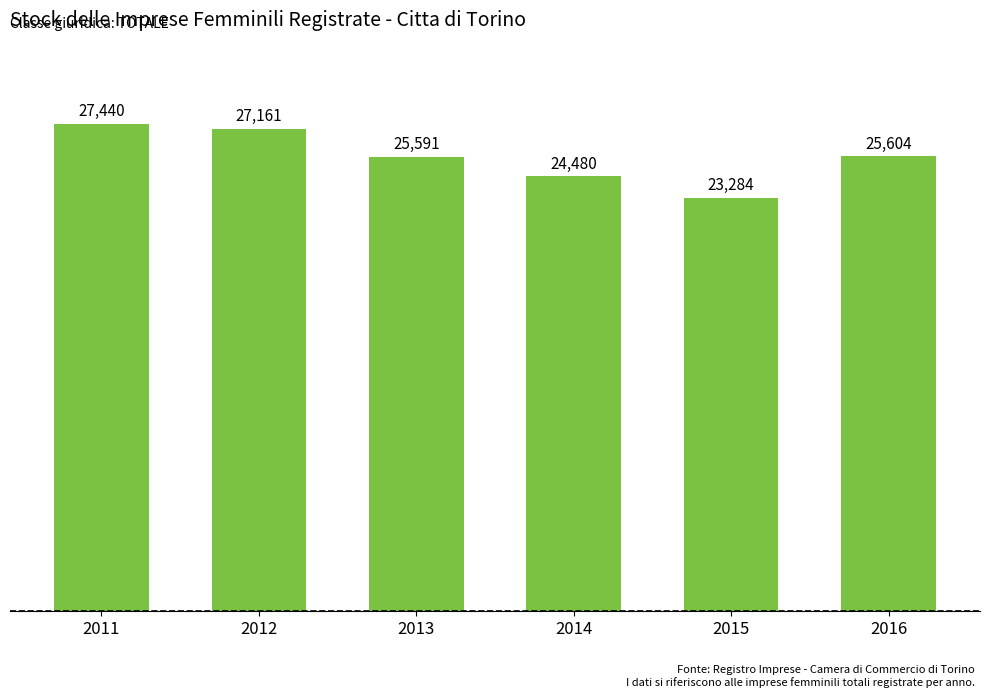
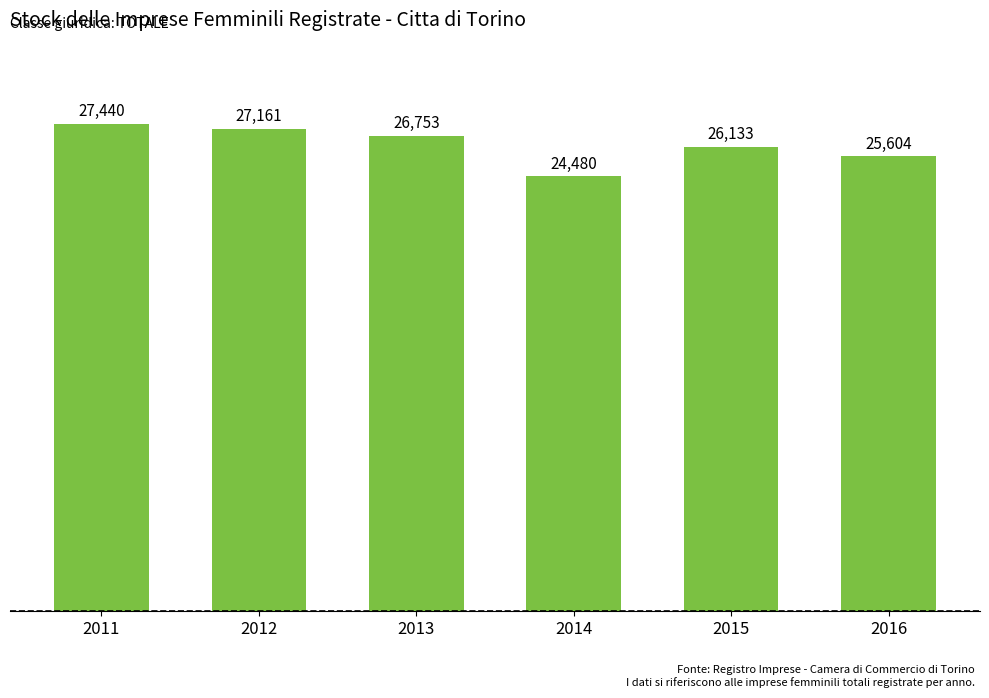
  {
    "2011": "27,440",
    "2012": "27,161",
-   "2013": "25,591",
+   "2013": "26,753",
    "2014": "24,480",
-   "2015": "23,284",
+   "2015": "26,133",
    "2016": "25,604"
  }
